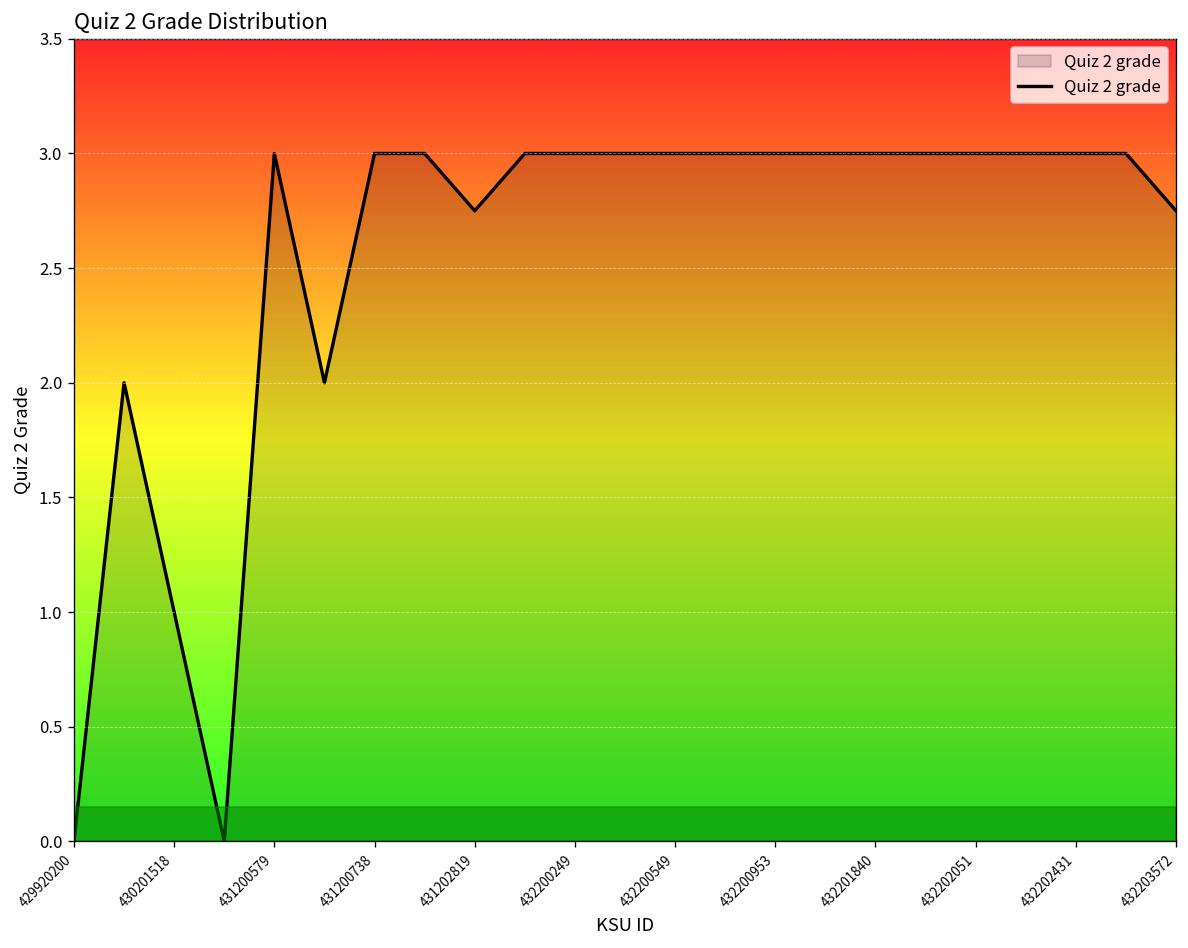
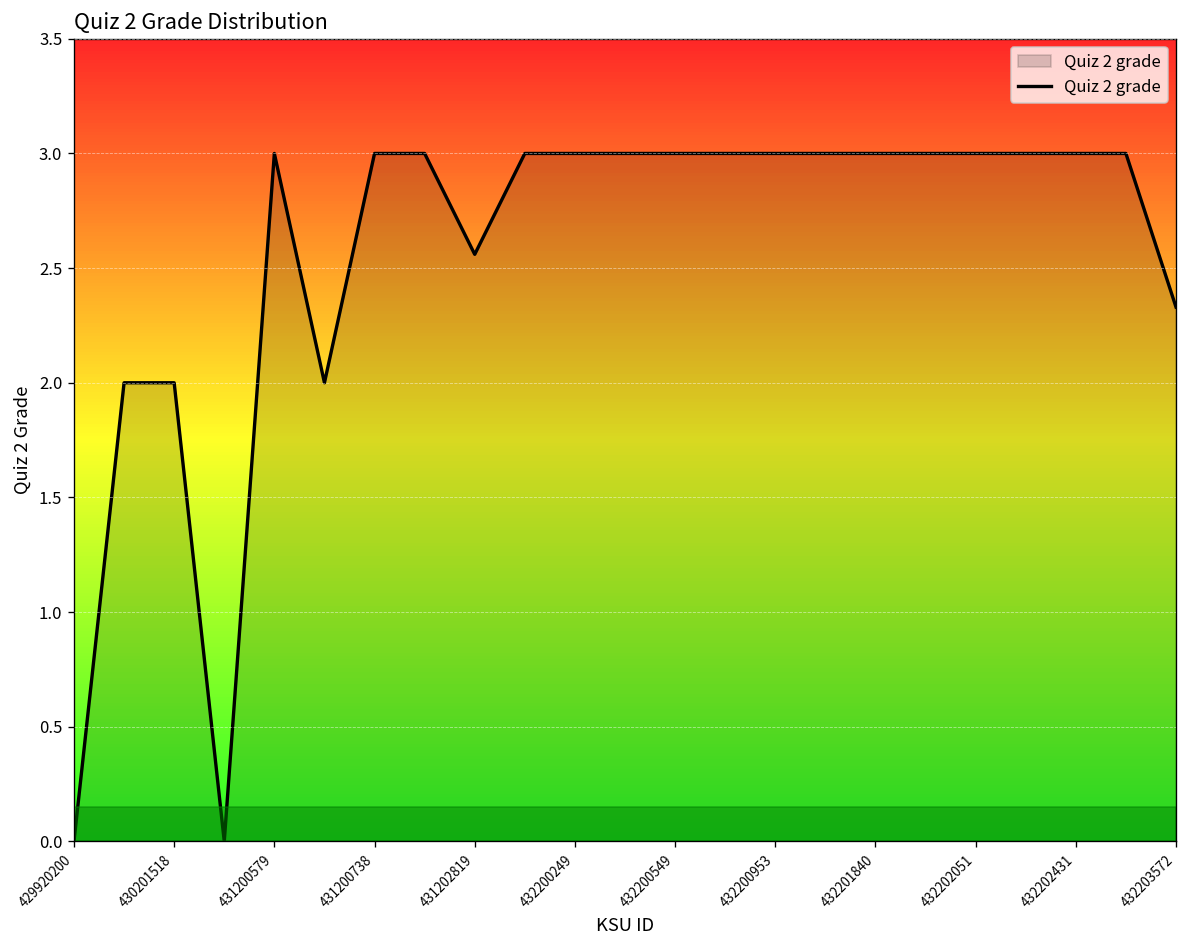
  {
-   "430201518": 1,
+   "430201518": 2,
    "431200579": 3.00,
    "431200738": 3.00,
-   "431202819": 2.75,
+   "431202819": 2.56,
    "432200249": 3.00,
    "432200549": 3.00,
    "432200953": 3.00,
    "432201840": 3.00,
    "432202051": 3.00,
    "432202431": 3.00,
-   "432203572": 2.75
+   "432203572": 2.33
  }
